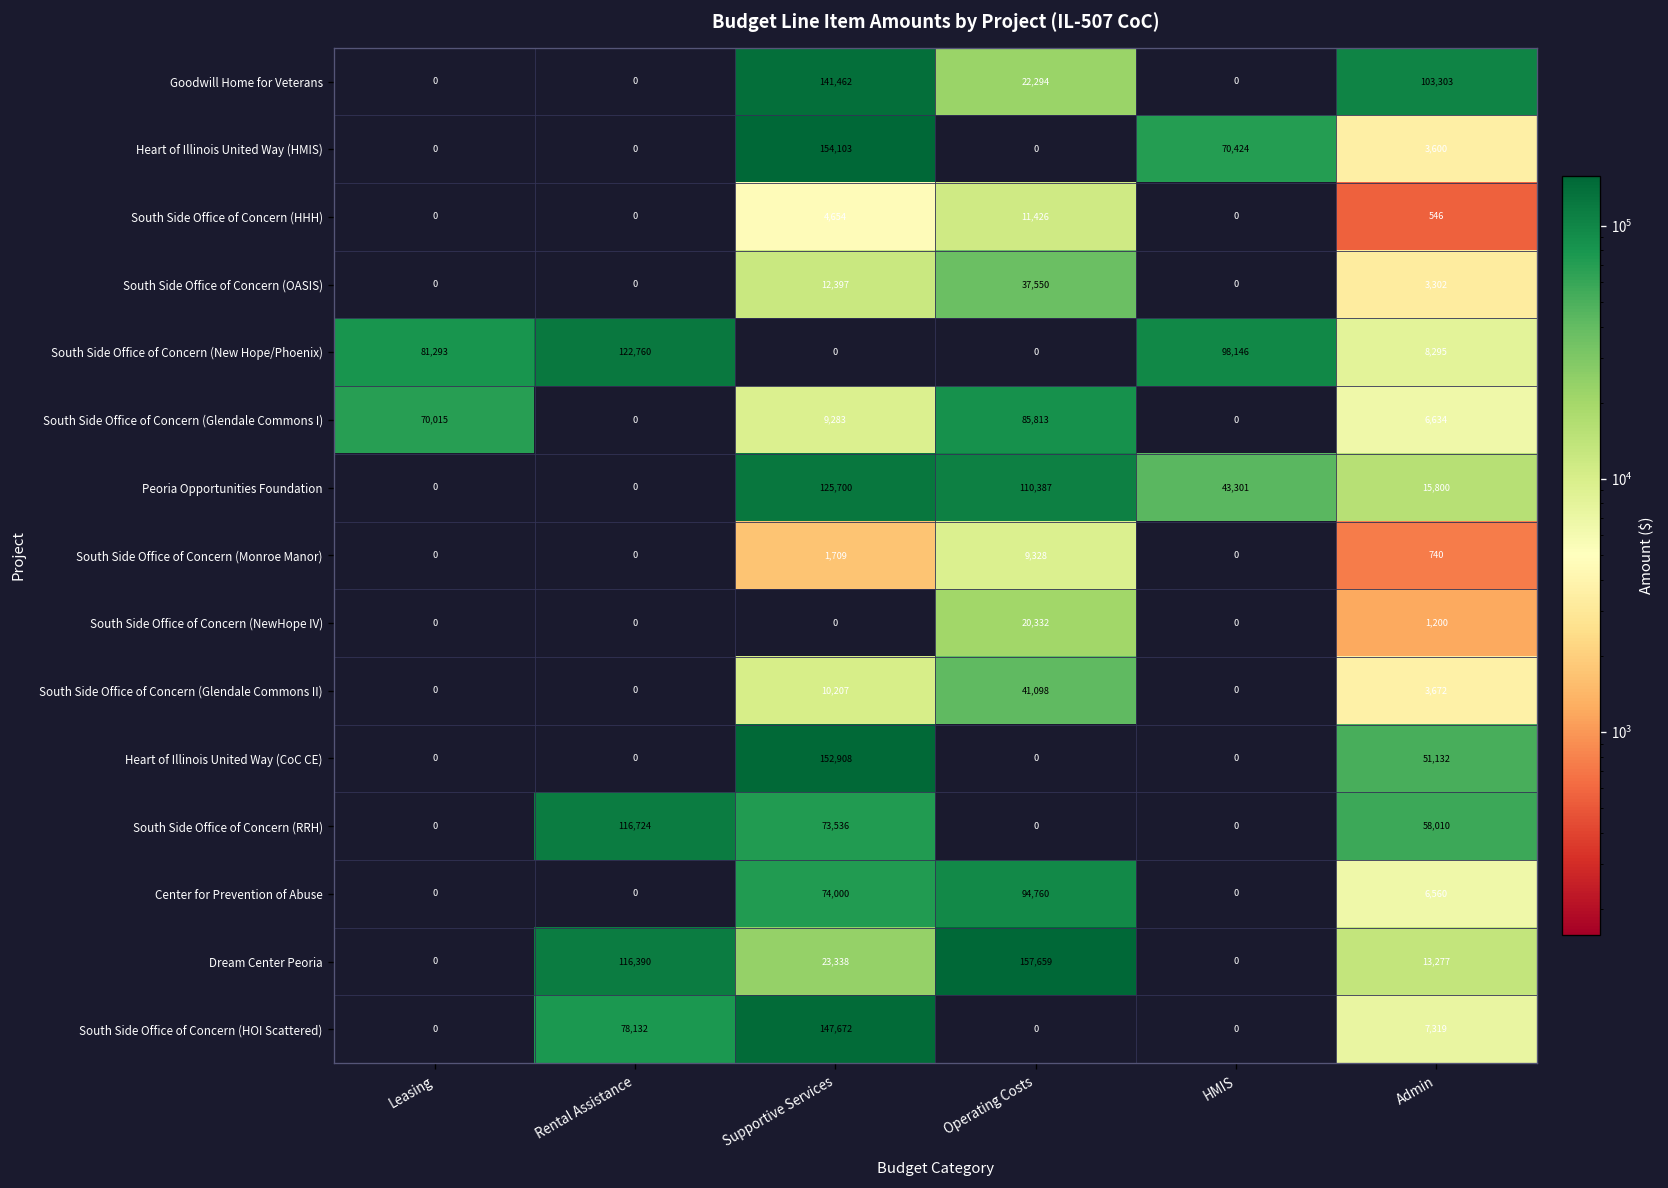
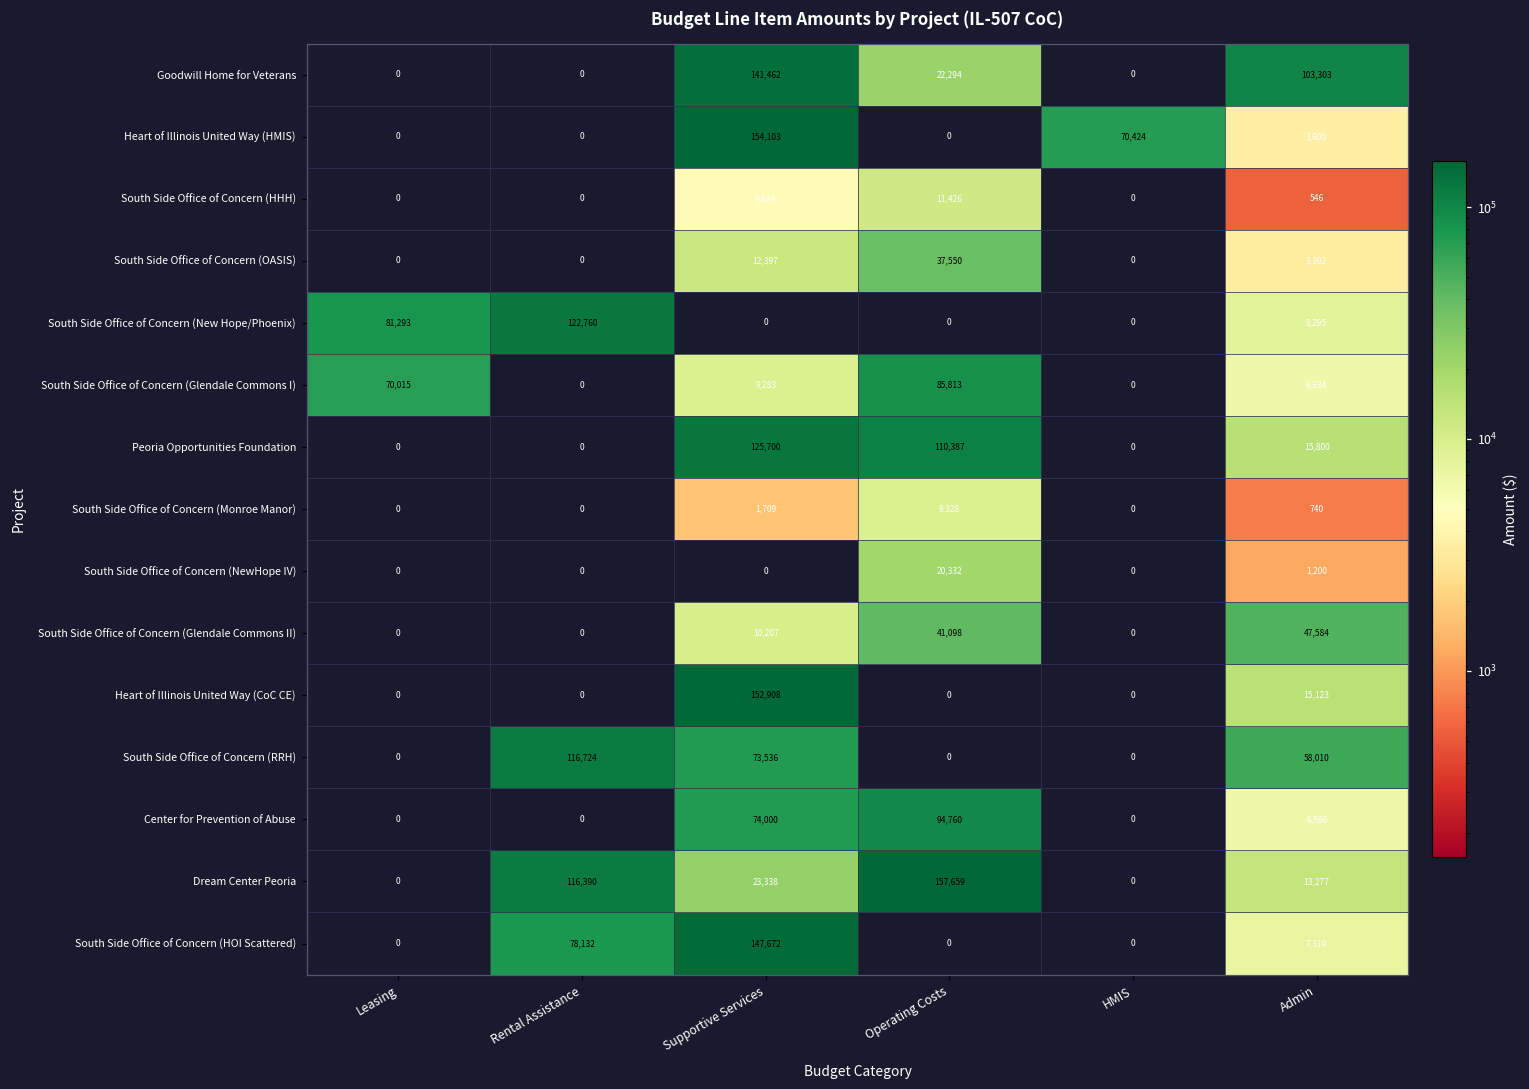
  {
    "Goodwill Home for Veterans": {
      "Leasing": "0",
      "Rental Assistance": "0",
      "Supportive Services": "141,462",
      "Operating Costs": "22,294",
      "HMIS": "0",
      "Admin": "103,303"
    },
    "Heart of Illinois United Way (HMIS)": {
      "Leasing": "0",
      "Rental Assistance": "0",
      "Supportive Services": "154,103",
      "Operating Costs": "0",
      "HMIS": "70,424",
      "Admin": "3,600"
    },
    "South Side Office of Concern (HHH)": {
      "Leasing": "0",
      "Rental Assistance": "0",
      "Supportive Services": "4,654",
      "Operating Costs": "11,426",
      "HMIS": "0",
      "Admin": "546"
    },
    "South Side Office of Concern (OASIS)": {
      "Leasing": "0",
      "Rental Assistance": "0",
      "Supportive Services": "12,397",
      "Operating Costs": "37,550",
      "HMIS": "0",
      "Admin": "3,302"
    },
    "South Side Office of Concern (New Hope/Phoenix)": {
      "Leasing": "81,293",
      "Rental Assistance": "122,760",
      "Supportive Services": "0",
      "Operating Costs": "0",
-     "HMIS": "98,146",
+     "HMIS": "0",
      "Admin": "8,295"
    },
    "South Side Office of Concern (Glendale Commons I)": {
      "Leasing": "70,015",
      "Rental Assistance": "0",
      "Supportive Services": "9,283",
      "Operating Costs": "85,813",
      "HMIS": "0",
      "Admin": "6,634"
    },
    "Peoria Opportunities Foundation": {
      "Leasing": "0",
      "Rental Assistance": "0",
      "Supportive Services": "125,700",
      "Operating Costs": "110,387",
-     "HMIS": "43,301",
+     "HMIS": "0",
      "Admin": "15,800"
    },
    "South Side Office of Concern (Monroe Manor)": {
      "Leasing": "0",
      "Rental Assistance": "0",
      "Supportive Services": "1,709",
      "Operating Costs": "9,328",
      "HMIS": "0",
      "Admin": "740"
    },
    "South Side Office of Concern (NewHope IV)": {
      "Leasing": "0",
      "Rental Assistance": "0",
      "Supportive Services": "0",
      "Operating Costs": "20,332",
      "HMIS": "0",
      "Admin": "1,200"
    },
    "South Side Office of Concern (Glendale Commons II)": {
      "Leasing": "0",
      "Rental Assistance": "0",
      "Supportive Services": "10,207",
      "Operating Costs": "41,098",
      "HMIS": "0",
-     "Admin": "3,672"
+     "Admin": "47,584"
    },
    "Heart of Illinois United Way (CoC CE)": {
      "Leasing": "0",
      "Rental Assistance": "0",
      "Supportive Services": "152,908",
      "Operating Costs": "0",
      "HMIS": "0",
-     "Admin": "51,132"
+     "Admin": "15,123"
    },
    "South Side Office of Concern (RRH)": {
      "Leasing": "0",
      "Rental Assistance": "116,724",
      "Supportive Services": "73,536",
      "Operating Costs": "0",
      "HMIS": "0",
      "Admin": "58,010"
    },
    "Center for Prevention of Abuse": {
      "Leasing": "0",
      "Rental Assistance": "0",
      "Supportive Services": "74,000",
      "Operating Costs": "94,760",
      "HMIS": "0",
      "Admin": "6,560"
    },
    "Dream Center Peoria": {
      "Leasing": "0",
      "Rental Assistance": "116,390",
      "Supportive Services": "23,338",
      "Operating Costs": "157,659",
      "HMIS": "0",
      "Admin": "13,277"
    },
    "South Side Office of Concern (HOI Scattered)": {
      "Leasing": "0",
      "Rental Assistance": "78,132",
      "Supportive Services": "147,672",
      "Operating Costs": "0",
      "HMIS": "0",
      "Admin": "7,319"
    }
  }
